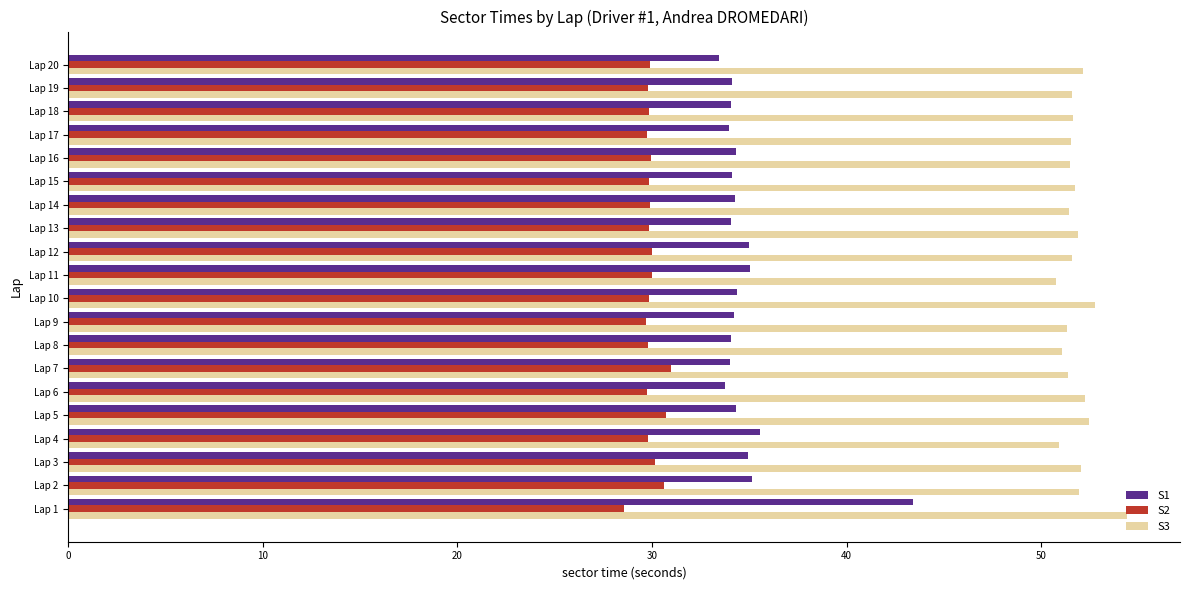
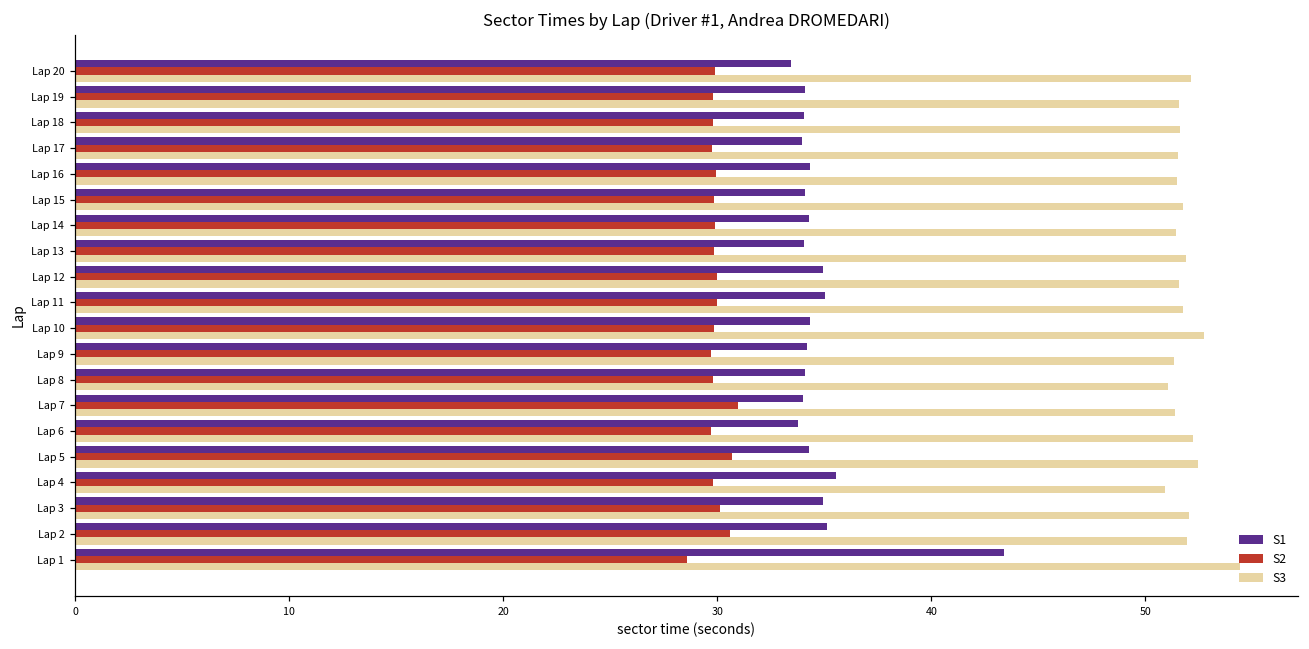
  {
    "S1": {
      "Lap 20": 33.5,
      "Lap 19": 34.1,
      "Lap 18": 34.0,
      "Lap 17": 34.0,
      "Lap 16": 34.3,
      "Lap 15": 34.1,
      "Lap 14": 34.3,
      "Lap 13": 34.1,
      "Lap 12": 35.0,
      "Lap 11": 35.0,
      "Lap 10": 34.3,
      "Lap 9": 34.2,
      "Lap 8": 34.1,
      "Lap 7": 34.0,
      "Lap 6": 33.8,
      "Lap 5": 34.3,
      "Lap 4": 35.5,
      "Lap 3": 34.9,
      "Lap 2": 35.1,
      "Lap 1": 43.4
    },
    "S2": {
      "Lap 20": 29.9,
      "Lap 19": 29.8,
      "Lap 18": 29.8,
      "Lap 17": 29.8,
      "Lap 16": 29.9,
      "Lap 15": 29.8,
      "Lap 14": 29.9,
      "Lap 13": 29.8,
      "Lap 12": 30.0,
      "Lap 11": 30.0,
      "Lap 10": 29.8,
      "Lap 9": 29.7,
      "Lap 8": 29.8,
      "Lap 7": 31.0,
      "Lap 6": 29.7,
      "Lap 5": 30.7,
      "Lap 4": 29.8,
      "Lap 3": 30.1,
      "Lap 2": 30.6,
      "Lap 1": 28.6
    },
    "S3": {
      "Lap 20": 52.1,
      "Lap 19": 51.6,
      "Lap 18": 51.6,
      "Lap 17": 51.5,
      "Lap 16": 51.5,
      "Lap 15": 51.7,
      "Lap 14": 51.4,
      "Lap 13": 51.9,
      "Lap 12": 51.6,
-     "Lap 11": 50.8,
+     "Lap 11": 51.7,
      "Lap 10": 52.8,
      "Lap 9": 51.3,
      "Lap 8": 51.1,
      "Lap 7": 51.4,
      "Lap 6": 52.2,
      "Lap 5": 52.5,
      "Lap 4": 50.9,
      "Lap 3": 52.0,
      "Lap 2": 52.0,
      "Lap 1": 54.4
    }
  }
